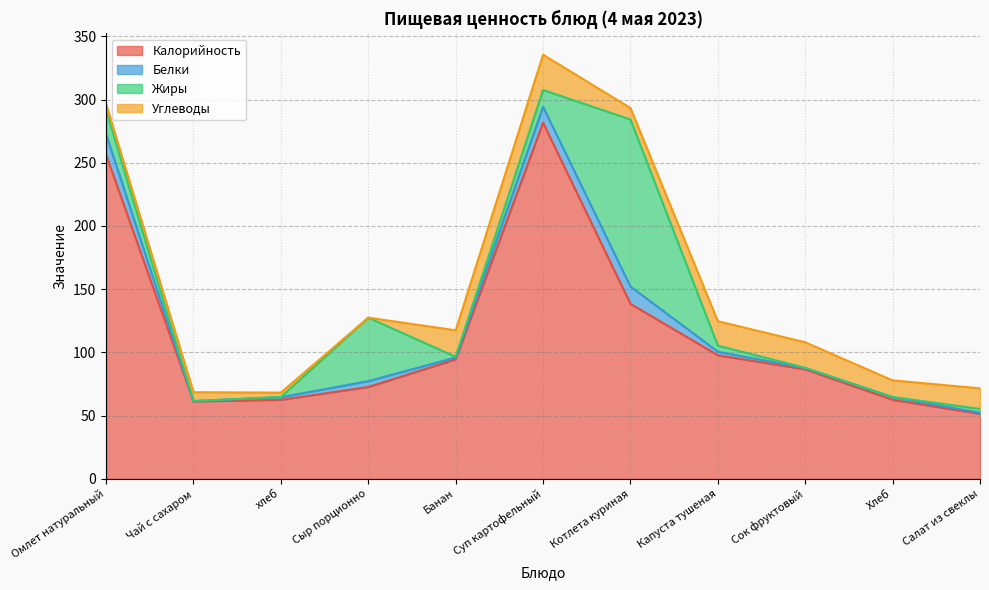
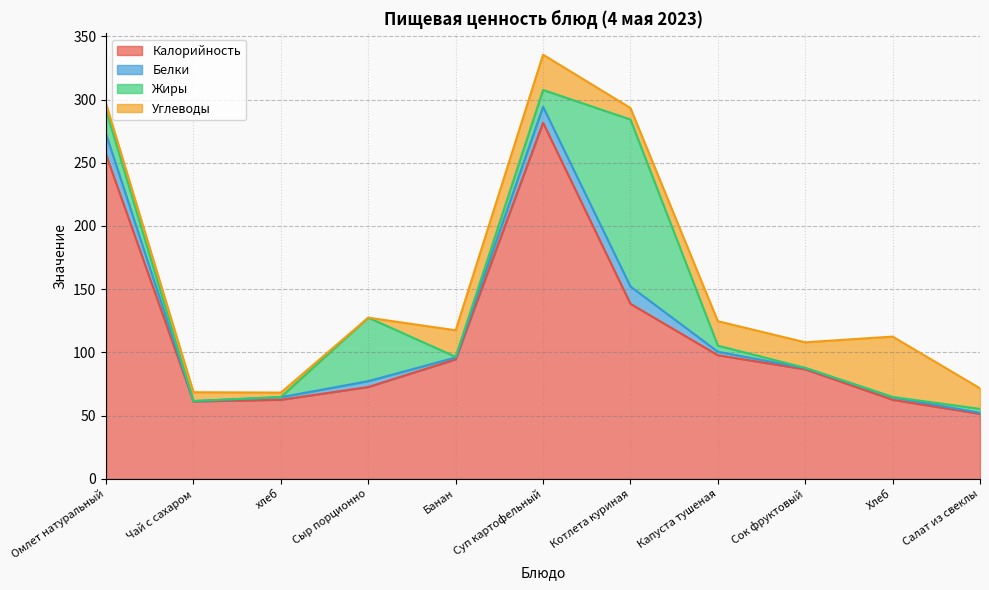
  {
    "Калорийность": {
      "Омлет натуральный": 256,
      "хлеб": 63,
      "Сыр порционно": 73,
      "Суп картофельный": 282,
      "Котлета куриная": 138,
      "Капуста тушеная": 98,
      "Хлеб": 63
    },
    "Белки": {
      "Омлет натуральный": 16,
      "Сыр порционно": 5,
      "Суп картофельный": 13,
      "Котлета куриная": 14,
      "Капуста тушеная": 3
    },
    "Жиры": {
      "Омлет натуральный": 19,
      "Суп картофельный": 13,
      "Котлета куриная": 132,
      "Капуста тушеная": 5,
      "Салат из свеклы": 3
    },
    "Углеводы": {
      "Омлет натуральный": 5,
      "Чай с сахаром": 7,
      "хлеб": 3,
      "Банан": 21,
      "Суп картофельный": 28,
      "Котлета куриная": 9,
      "Капуста тушеная": 19,
      "Сок фруктовый": 20,
-     "Хлеб": 13,
+     "Хлеб": 48,
      "Салат из свеклы": 16
    }
  }
